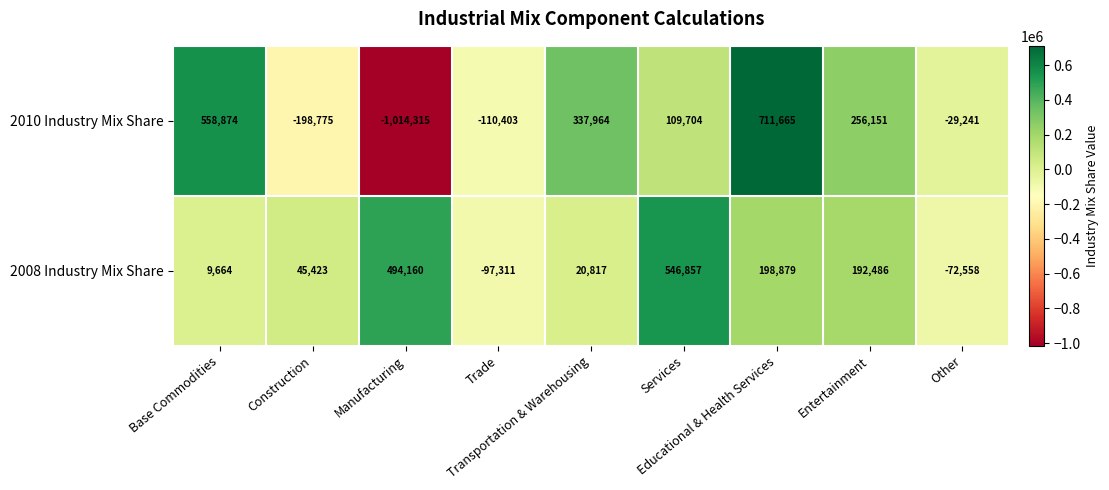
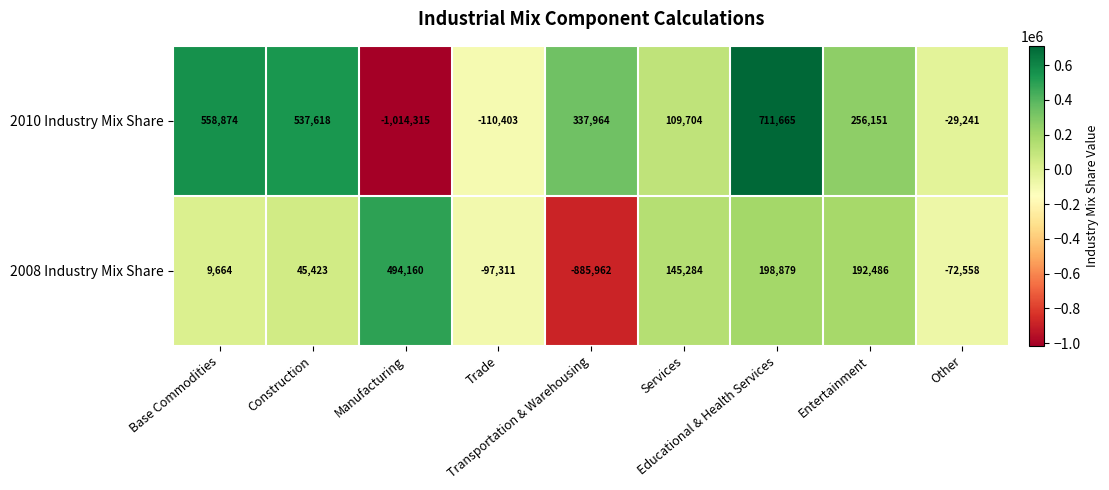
  {
    "2010 Industry Mix Share": {
      "Base Commodities": "558,874",
-     "Construction": "-198,775",
+     "Construction": "537,618",
      "Manufacturing": "-1,014,315",
      "Trade": "-110,403",
      "Transportation & Warehousing": "337,964",
      "Services": "109,704",
      "Educational & Health Services": "711,665",
      "Entertainment": "256,151",
      "Other": "-29,241"
    },
    "2008 Industry Mix Share": {
      "Base Commodities": "9,664",
      "Construction": "45,423",
      "Manufacturing": "494,160",
      "Trade": "-97,311",
-     "Transportation & Warehousing": "20,817",
-     "Services": "546,857",
+     "Transportation & Warehousing": "-885,962",
+     "Services": "145,284",
      "Educational & Health Services": "198,879",
      "Entertainment": "192,486",
      "Other": "-72,558"
    }
  }
